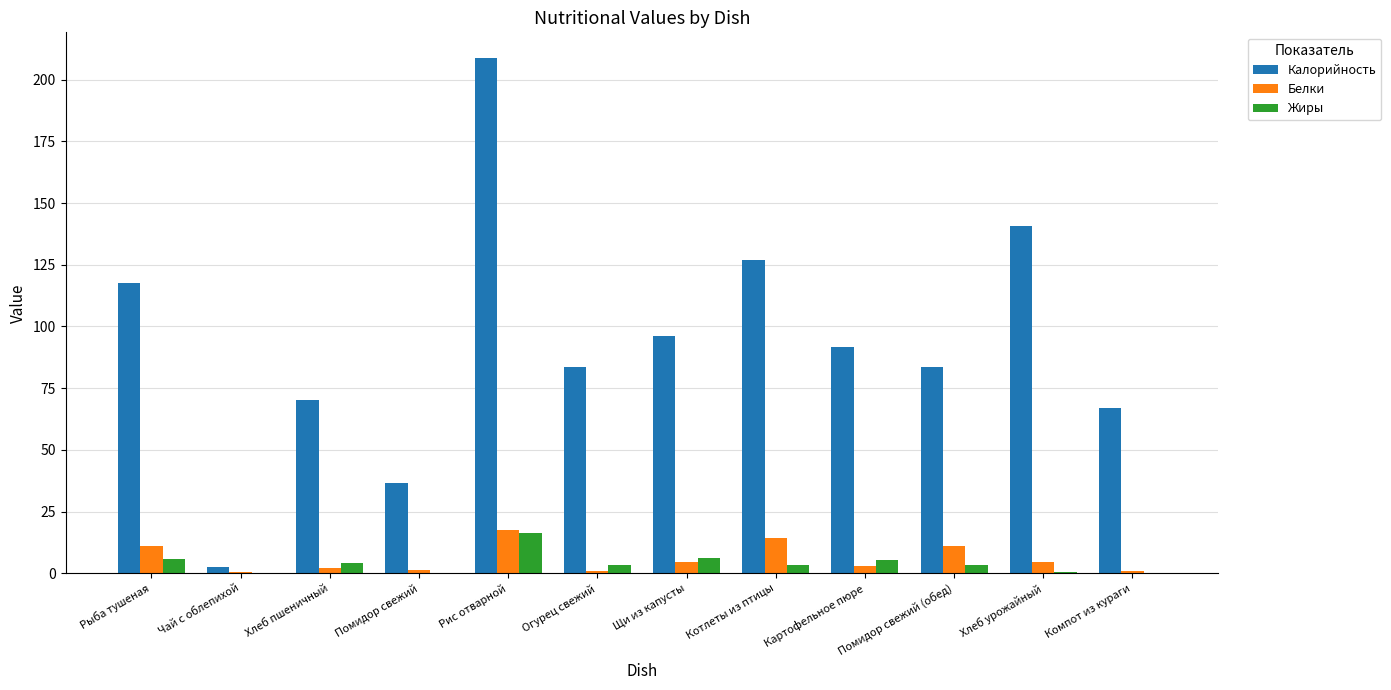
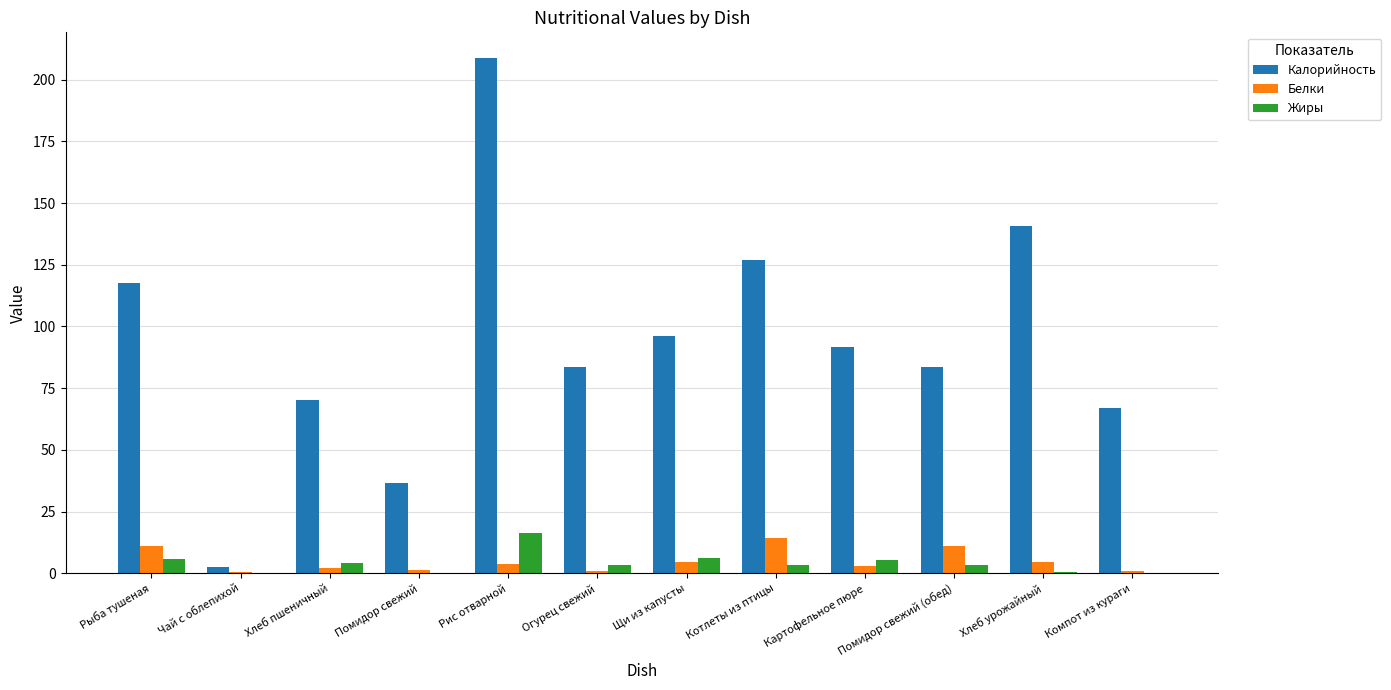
  {
    "Калорийность": {
      "Рыба тушеная": 118,
      "Чай с облепихой": 3,
      "Хлеб пшеничный": 70,
      "Помидор свежий": 36,
      "Рис отварной": 209,
      "Огурец свежий": 83,
      "Щи из капусты": 96,
      "Котлеты из птицы": 127,
      "Картофельное пюре": 92,
      "Помидор свежий (обед)": 83,
      "Хлеб урожайный": 141,
      "Компот из кураги": 67
    },
    "Белки": {
      "Рыба тушеная": 11,
      "Хлеб пшеничный": 2,
      "Помидор свежий": 1,
-     "Рис отварной": 17,
+     "Рис отварной": 4,
      "Щи из капусты": 5,
      "Котлеты из птицы": 14,
      "Картофельное пюре": 3,
      "Помидор свежий (обед)": 11,
      "Хлеб урожайный": 5
    },
    "Жиры": {
      "Рыба тушеная": 6,
      "Хлеб пшеничный": 4,
      "Рис отварной": 16,
      "Огурец свежий": 3,
      "Щи из капусты": 6,
      "Котлеты из птицы": 3,
      "Картофельное пюре": 6,
      "Помидор свежий (обед)": 3
    }
  }
